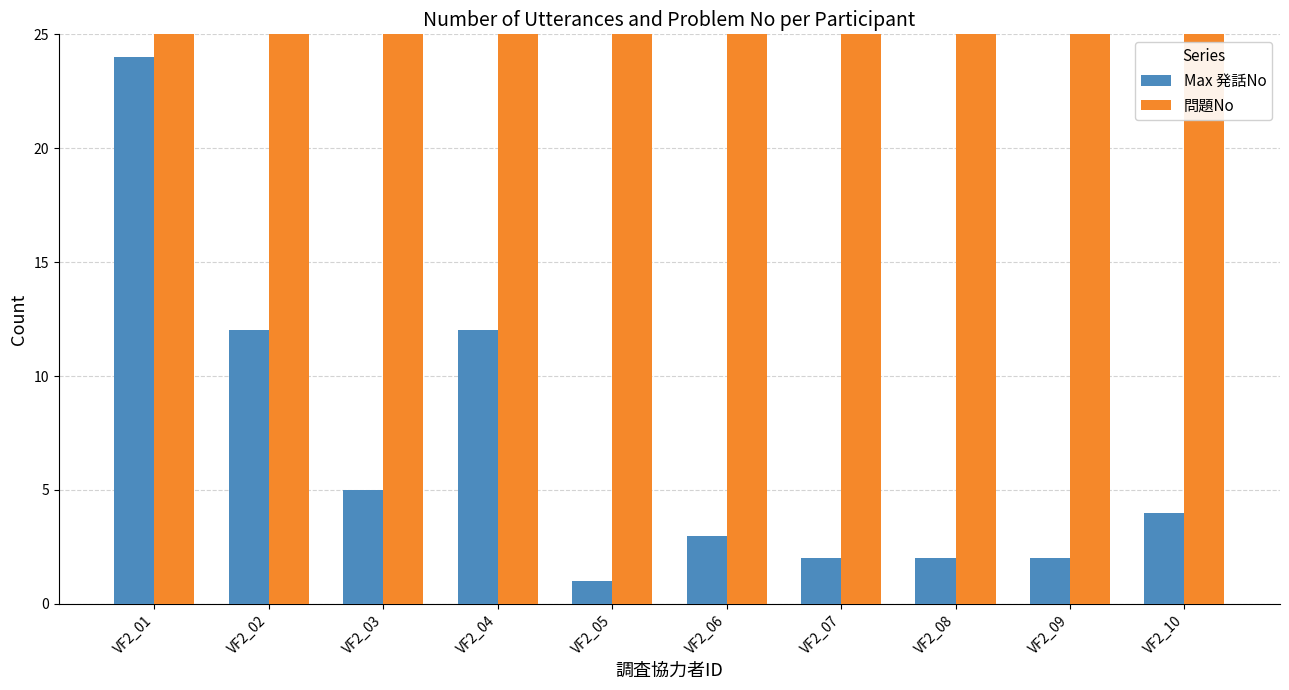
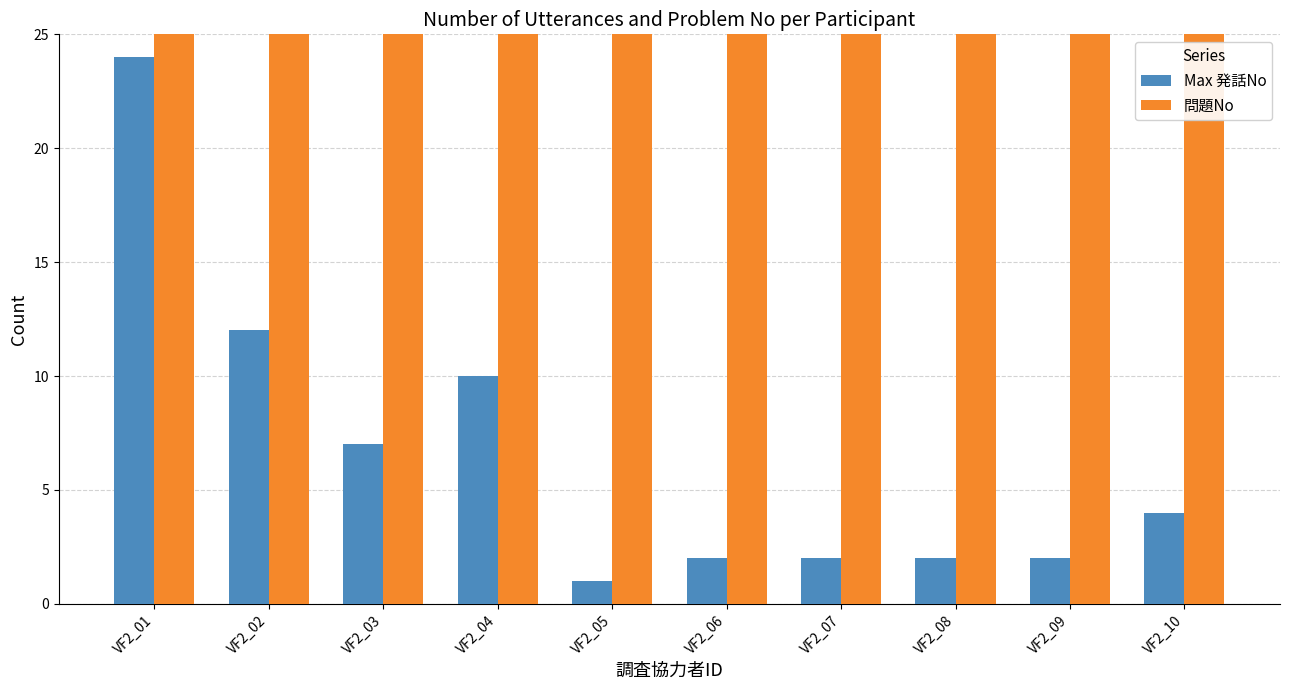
  {
    "Max 発話No": {
      "VF2_01": 24,
      "VF2_02": 12,
-     "VF2_03": 5,
-     "VF2_04": 12,
+     "VF2_03": 7,
+     "VF2_04": 10,
      "VF2_05": 1,
-     "VF2_06": 3,
+     "VF2_06": 2,
      "VF2_07": 2,
      "VF2_08": 2,
      "VF2_09": 2,
      "VF2_10": 4
    }
  }
